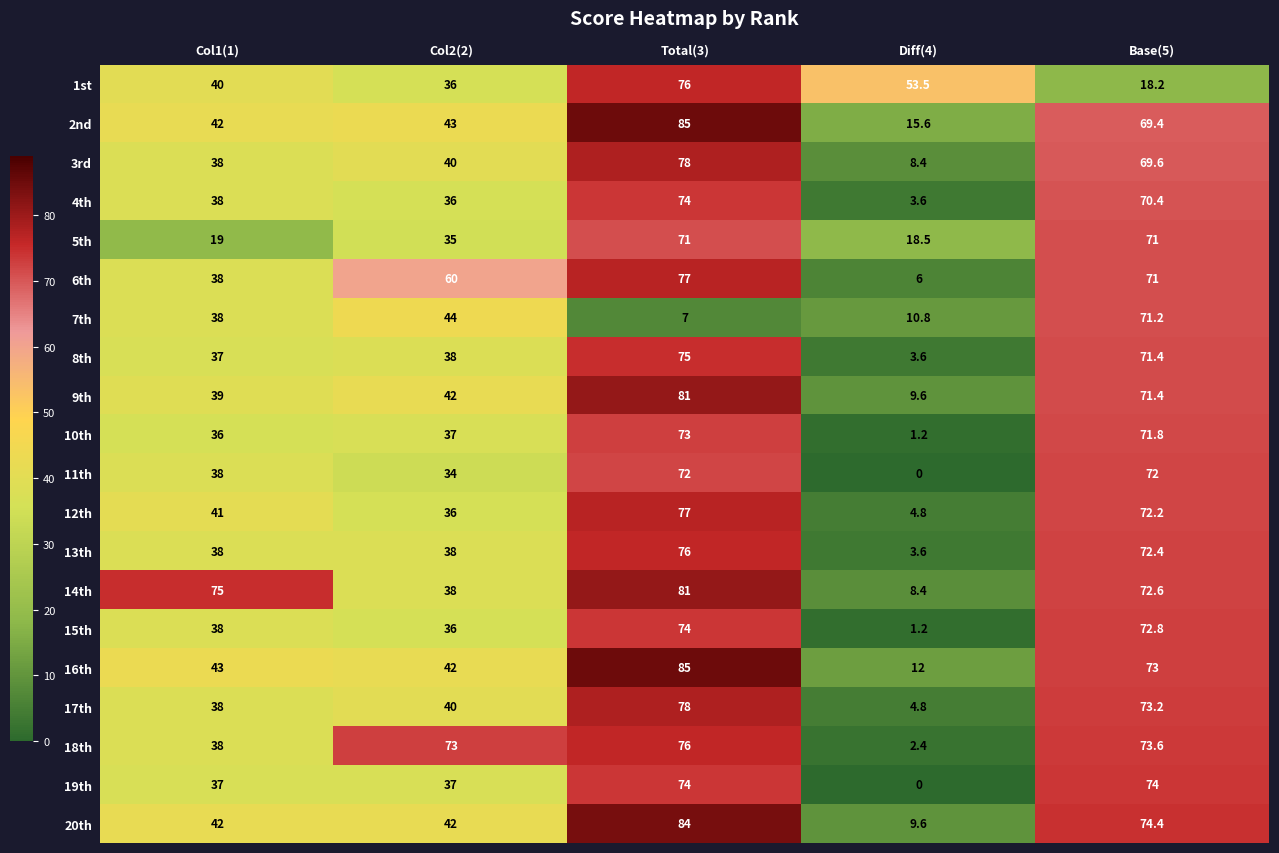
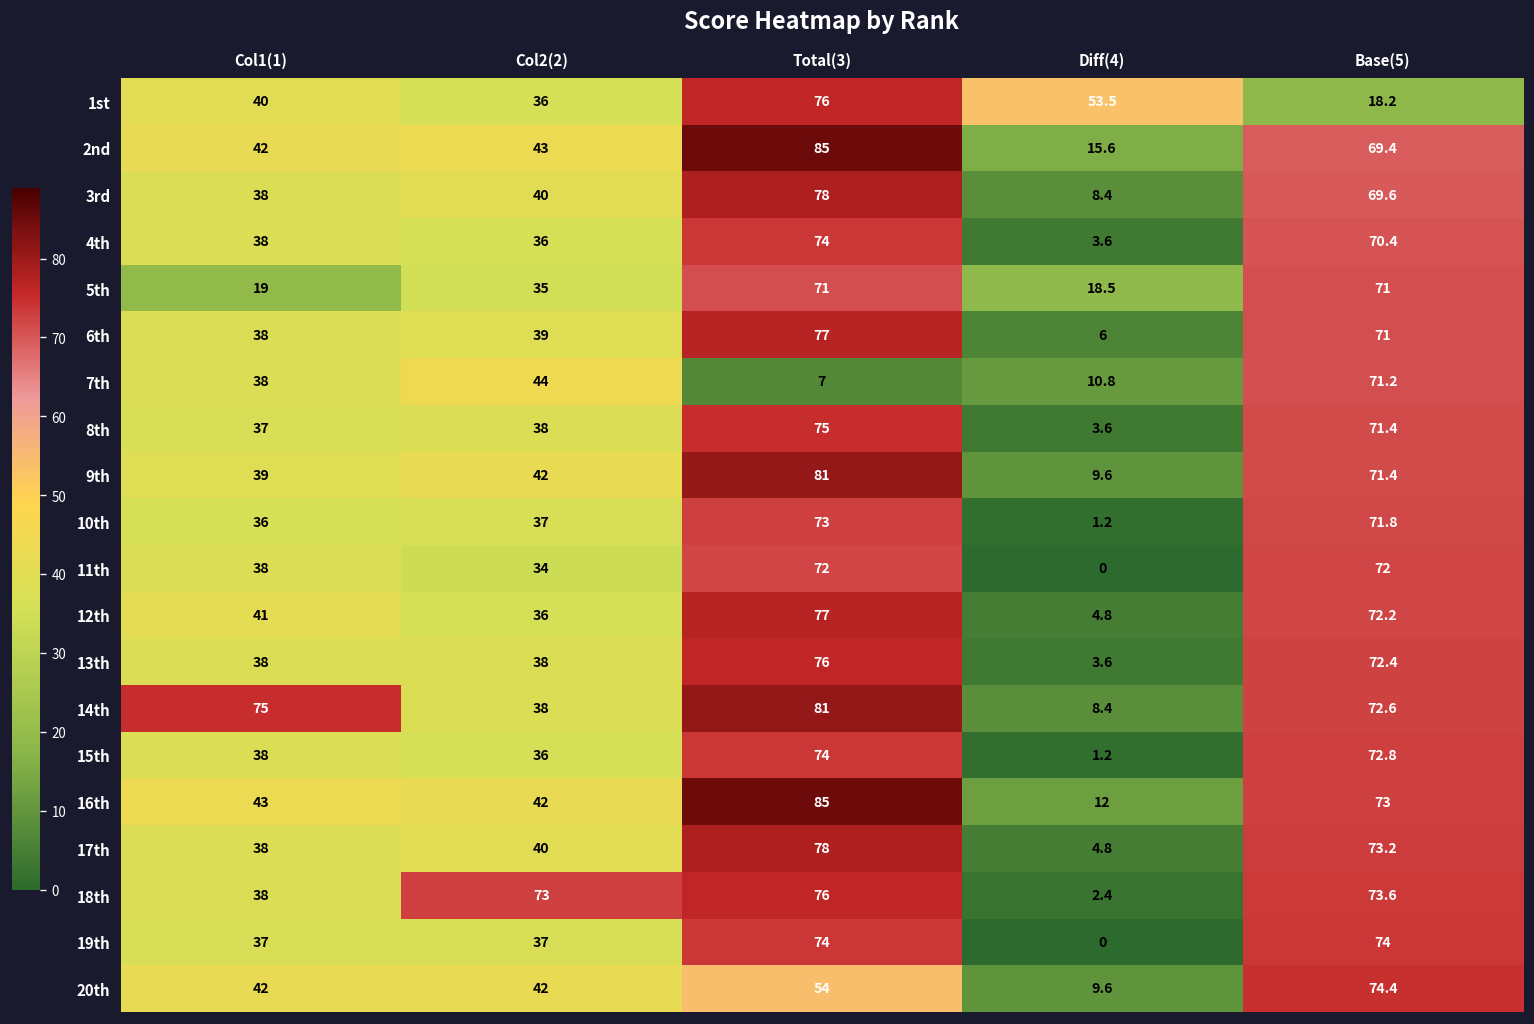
  {
    "1st": {
      "Col1(1)": 40,
      "Col2(2)": 36,
      "Total(3)": 76,
      "Diff(4)": 53.5,
      "Base(5)": 18.2
    },
    "2nd": {
      "Col1(1)": 42,
      "Col2(2)": 43,
      "Total(3)": 85,
      "Diff(4)": 15.6,
      "Base(5)": 69.4
    },
    "3rd": {
      "Col1(1)": 38,
      "Col2(2)": 40,
      "Total(3)": 78,
      "Diff(4)": 8.4,
      "Base(5)": 69.6
    },
    "4th": {
      "Col1(1)": 38,
      "Col2(2)": 36,
      "Total(3)": 74,
      "Diff(4)": 3.6,
      "Base(5)": 70.4
    },
    "5th": {
      "Col1(1)": 19,
      "Col2(2)": 35,
      "Total(3)": 71,
      "Diff(4)": 18.5,
      "Base(5)": 71
    },
    "6th": {
      "Col1(1)": 38,
-     "Col2(2)": 60,
+     "Col2(2)": 39,
      "Total(3)": 77,
      "Diff(4)": 6,
      "Base(5)": 71
    },
    "7th": {
      "Col1(1)": 38,
      "Col2(2)": 44,
      "Total(3)": 7,
      "Diff(4)": 10.8,
      "Base(5)": 71.2
    },
    "8th": {
      "Col1(1)": 37,
      "Col2(2)": 38,
      "Total(3)": 75,
      "Diff(4)": 3.6,
      "Base(5)": 71.4
    },
    "9th": {
      "Col1(1)": 39,
      "Col2(2)": 42,
      "Total(3)": 81,
      "Diff(4)": 9.6,
      "Base(5)": 71.4
    },
    "10th": {
      "Col1(1)": 36,
      "Col2(2)": 37,
      "Total(3)": 73,
      "Diff(4)": 1.2,
      "Base(5)": 71.8
    },
    "11th": {
      "Col1(1)": 38,
      "Col2(2)": 34,
      "Total(3)": 72,
      "Diff(4)": 0,
      "Base(5)": 72
    },
    "12th": {
      "Col1(1)": 41,
      "Col2(2)": 36,
      "Total(3)": 77,
      "Diff(4)": 4.8,
      "Base(5)": 72.2
    },
    "13th": {
      "Col1(1)": 38,
      "Col2(2)": 38,
      "Total(3)": 76,
      "Diff(4)": 3.6,
      "Base(5)": 72.4
    },
    "14th": {
      "Col1(1)": 75,
      "Col2(2)": 38,
      "Total(3)": 81,
      "Diff(4)": 8.4,
      "Base(5)": 72.6
    },
    "15th": {
      "Col1(1)": 38,
      "Col2(2)": 36,
      "Total(3)": 74,
      "Diff(4)": 1.2,
      "Base(5)": 72.8
    },
    "16th": {
      "Col1(1)": 43,
      "Col2(2)": 42,
      "Total(3)": 85,
      "Diff(4)": 12,
      "Base(5)": 73
    },
    "17th": {
      "Col1(1)": 38,
      "Col2(2)": 40,
      "Total(3)": 78,
      "Diff(4)": 4.8,
      "Base(5)": 73.2
    },
    "18th": {
      "Col1(1)": 38,
      "Col2(2)": 73,
      "Total(3)": 76,
      "Diff(4)": 2.4,
      "Base(5)": 73.6
    },
    "19th": {
      "Col1(1)": 37,
      "Col2(2)": 37,
      "Total(3)": 74,
      "Diff(4)": 0,
      "Base(5)": 74
    },
    "20th": {
      "Col1(1)": 42,
      "Col2(2)": 42,
-     "Total(3)": 84,
+     "Total(3)": 54,
      "Diff(4)": 9.6,
      "Base(5)": 74.4
    }
  }
